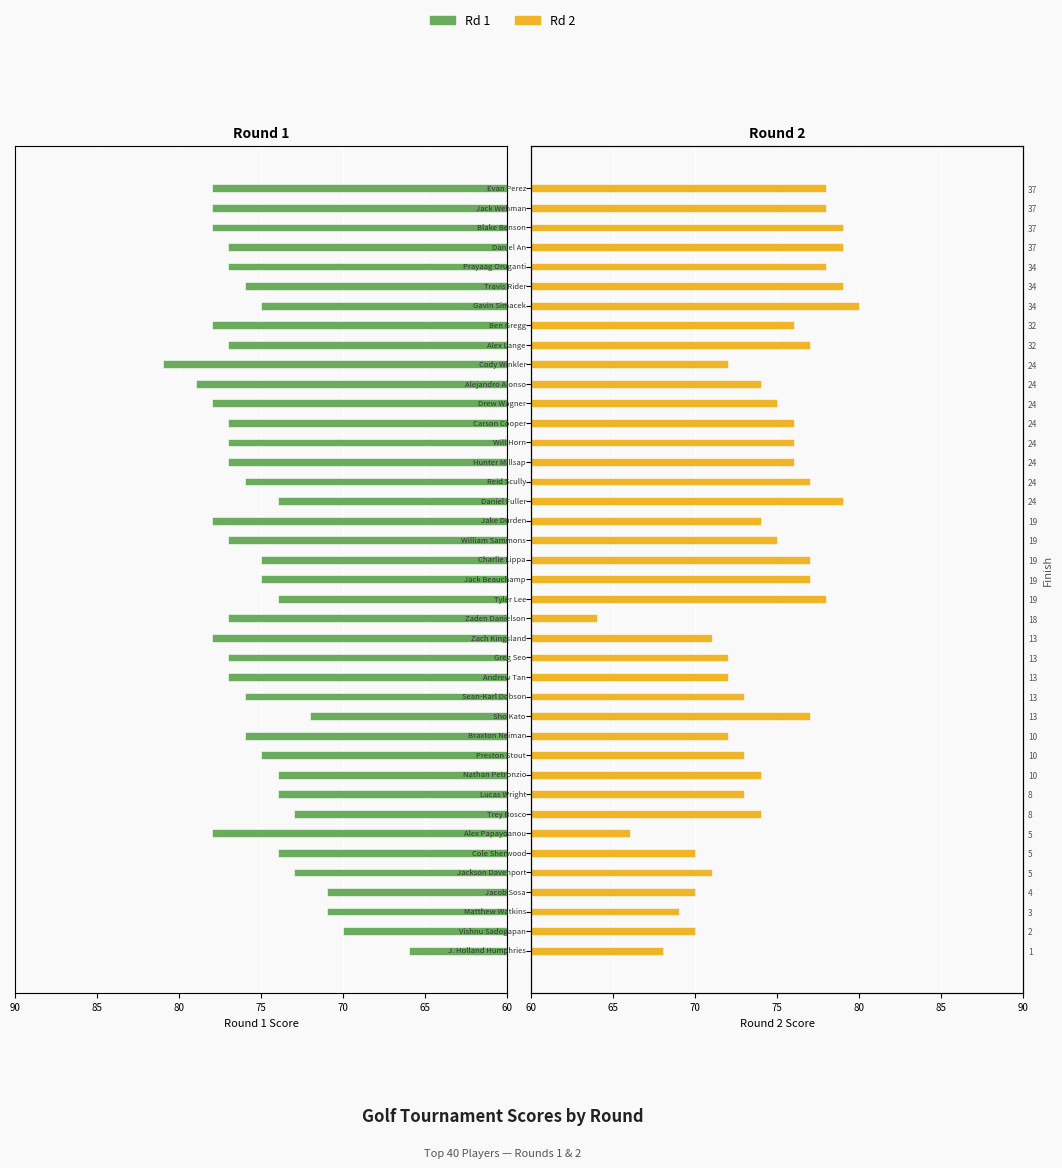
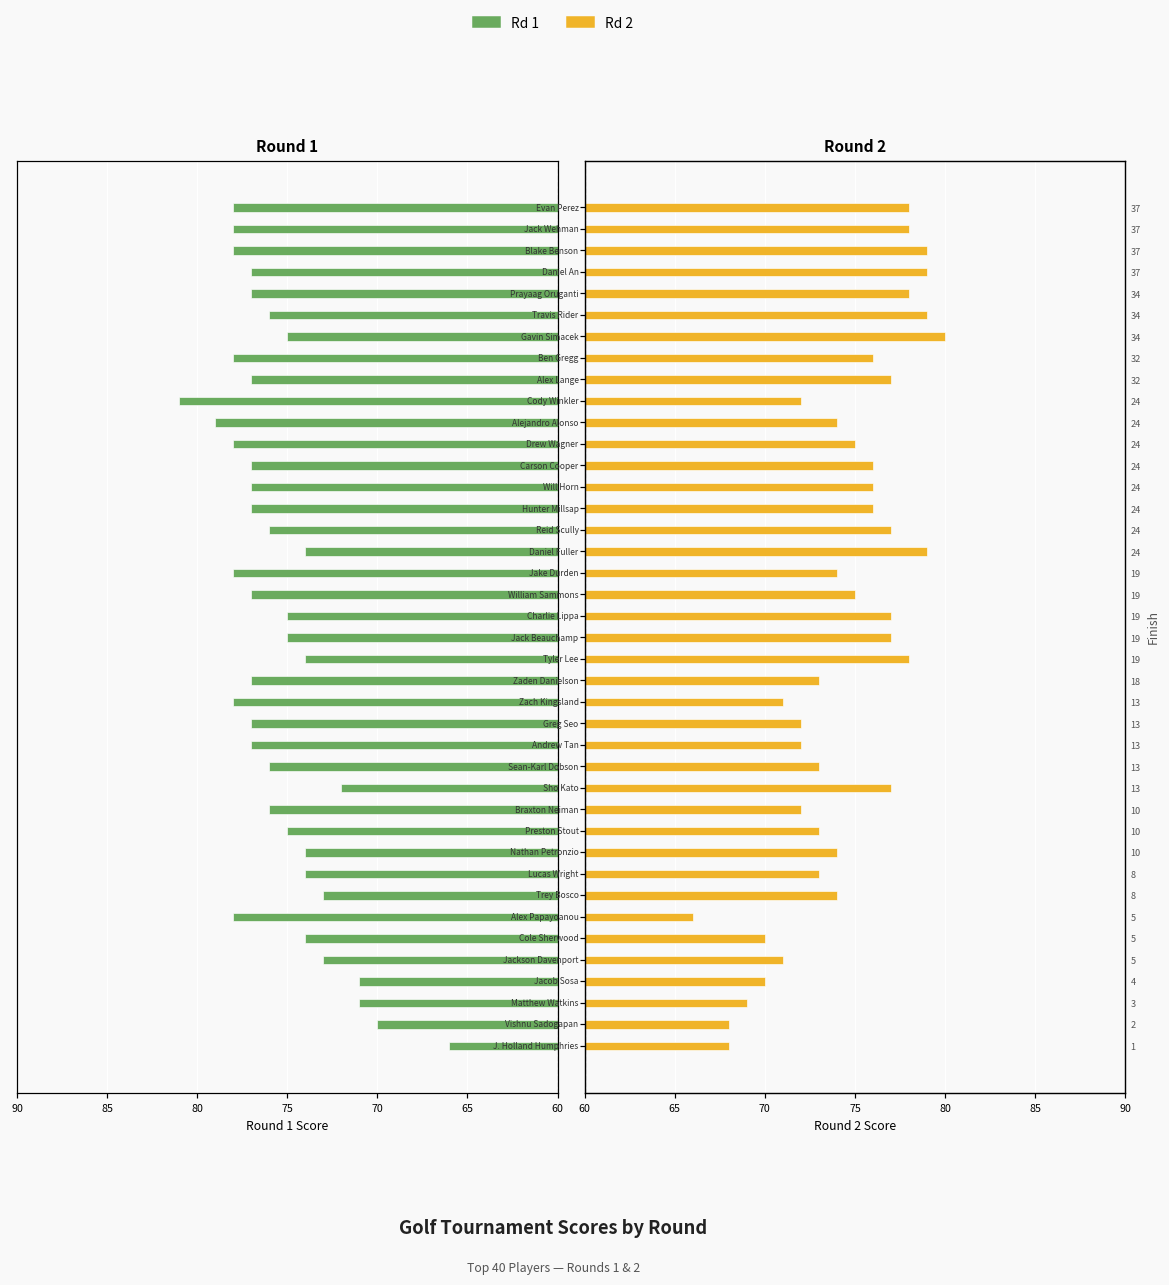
  {
    "Round 2": {
-     "18": 64,
+     "18": 73,
      "4": 70,
      "3": 69,
-     "2": 70,
+     "2": 68,
      "1": 68
    }
  }
